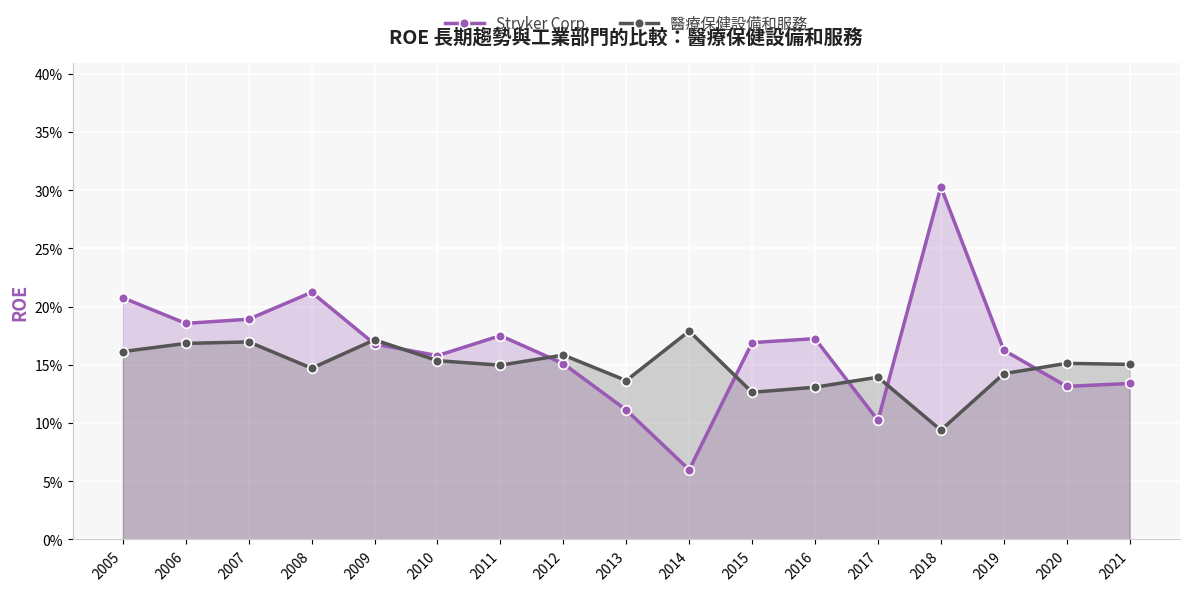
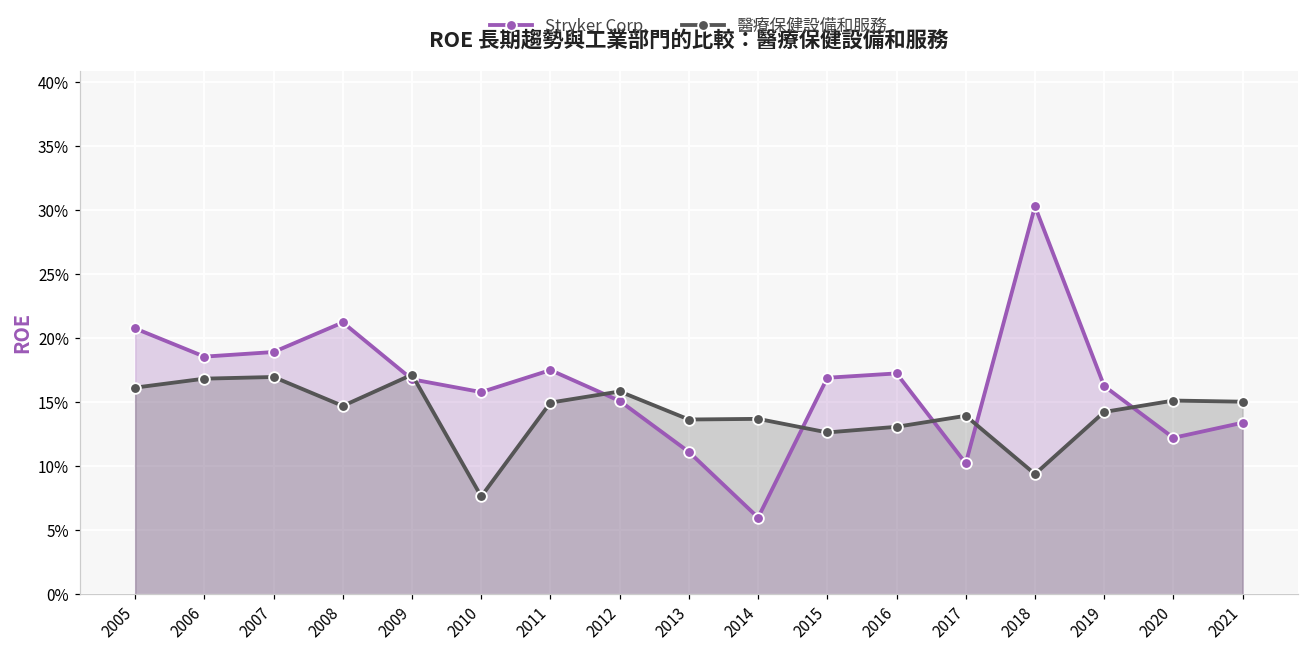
  {
    "Stryker Corp.": {
      "2005": "20.8%",
      "2006": "18.6%",
      "2007": "18.9%",
      "2008": "21.2%",
      "2009": "16.8%",
      "2010": "15.8%",
      "2011": "17.5%",
      "2012": "15.1%",
      "2013": "11.1%",
      "2014": "6.0%",
      "2015": "16.9%",
      "2016": "17.3%",
      "2017": "10.2%",
      "2018": "30.3%",
      "2019": "16.3%",
-     "2020": "13.2%",
+     "2020": "12.2%",
      "2021": "13.4%"
    },
    "醫療保健設備和服務": {
      "2005": "16.1%",
      "2006": "16.8%",
      "2007": "17.0%",
      "2008": "14.7%",
      "2009": "17.2%",
-     "2010": "15.4%",
+     "2010": "7.6%",
      "2011": "15.0%",
      "2012": "15.8%",
      "2013": "13.7%",
-     "2014": "17.9%",
+     "2014": "13.7%",
      "2015": "12.6%",
      "2016": "13.1%",
      "2017": "13.9%",
      "2018": "9.4%",
      "2019": "14.2%",
      "2020": "15.1%",
      "2021": "15.0%"
    }
  }
